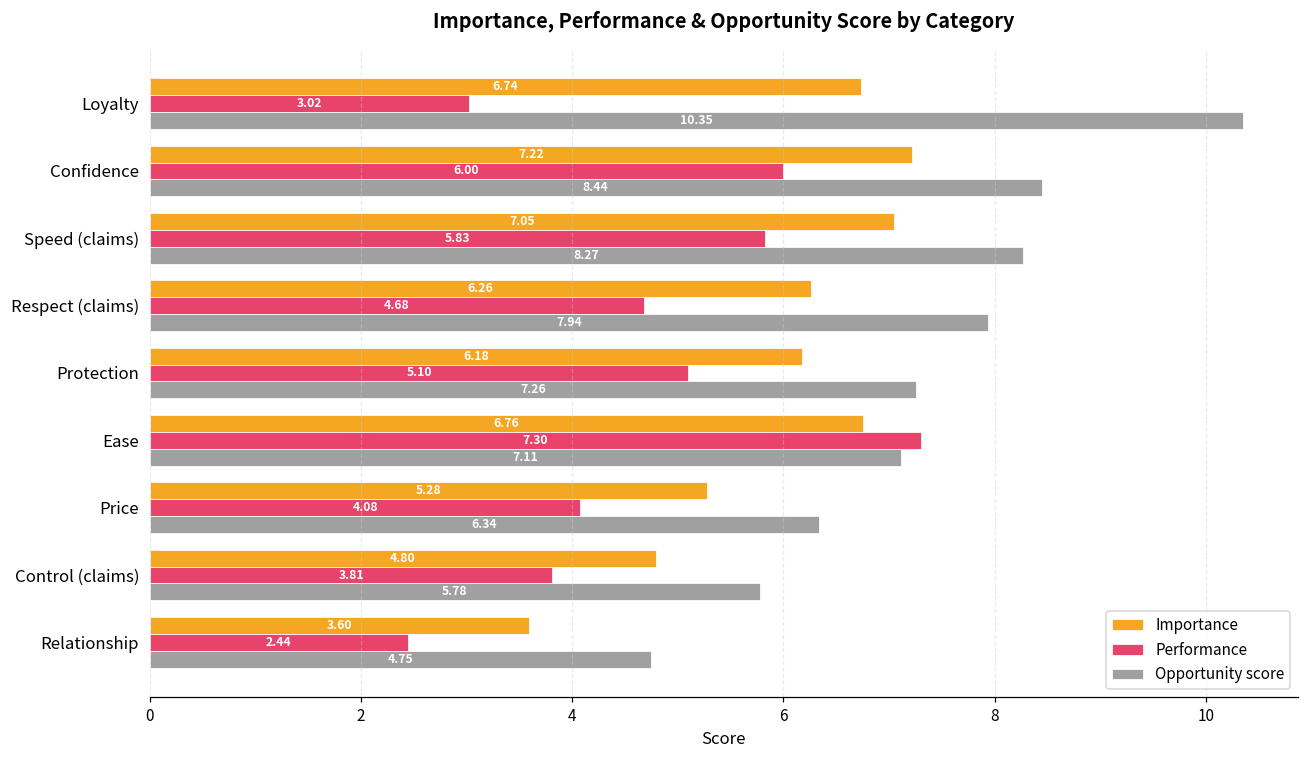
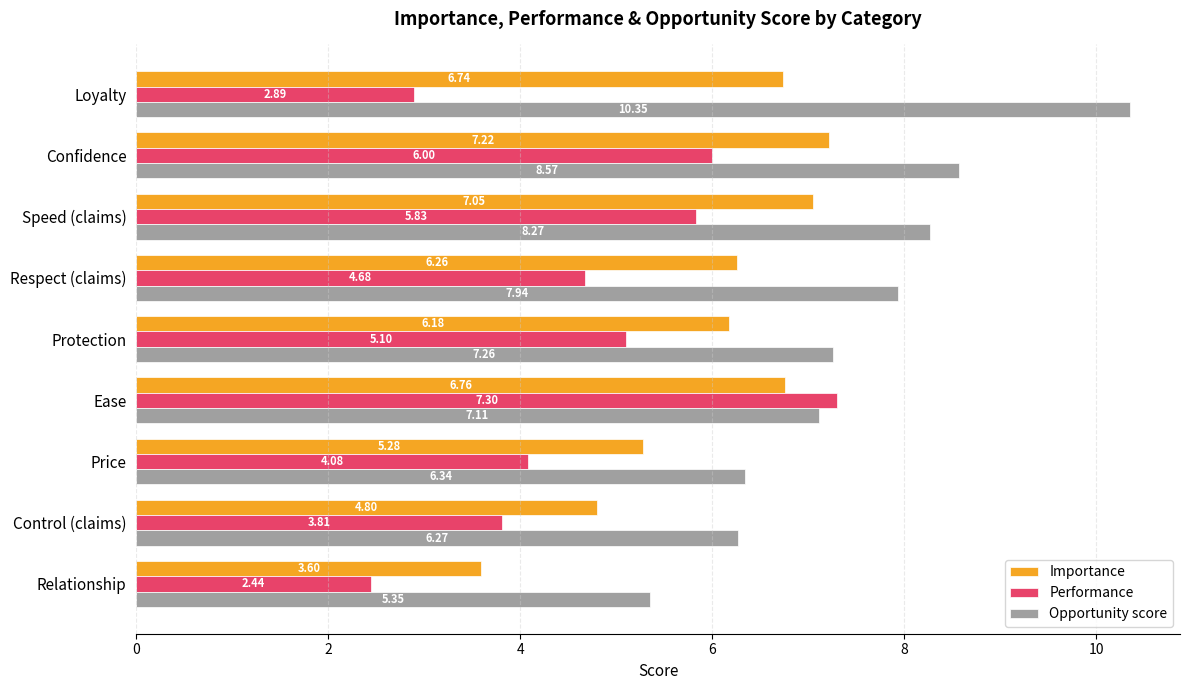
  {
    "Importance": {
      "Loyalty": 6.74,
      "Confidence": 7.22,
      "Speed (claims)": 7.05,
      "Respect (claims)": 6.26,
      "Protection": 6.18,
      "Ease": 6.76,
      "Price": 5.28,
      "Control (claims)": 4.80,
      "Relationship": 3.60
    },
    "Performance": {
-     "Loyalty": 3.02,
+     "Loyalty": 2.89,
      "Confidence": 6.00,
      "Speed (claims)": 5.83,
      "Respect (claims)": 4.68,
      "Protection": 5.10,
      "Ease": 7.30,
      "Price": 4.08,
      "Control (claims)": 3.81,
      "Relationship": 2.44
    },
    "Opportunity score": {
      "Loyalty": 10.35,
-     "Confidence": 8.44,
+     "Confidence": 8.57,
      "Speed (claims)": 8.27,
      "Respect (claims)": 7.94,
      "Protection": 7.26,
      "Ease": 7.11,
      "Price": 6.34,
-     "Control (claims)": 5.78,
-     "Relationship": 4.75
+     "Control (claims)": 6.27,
+     "Relationship": 5.35
    }
  }
